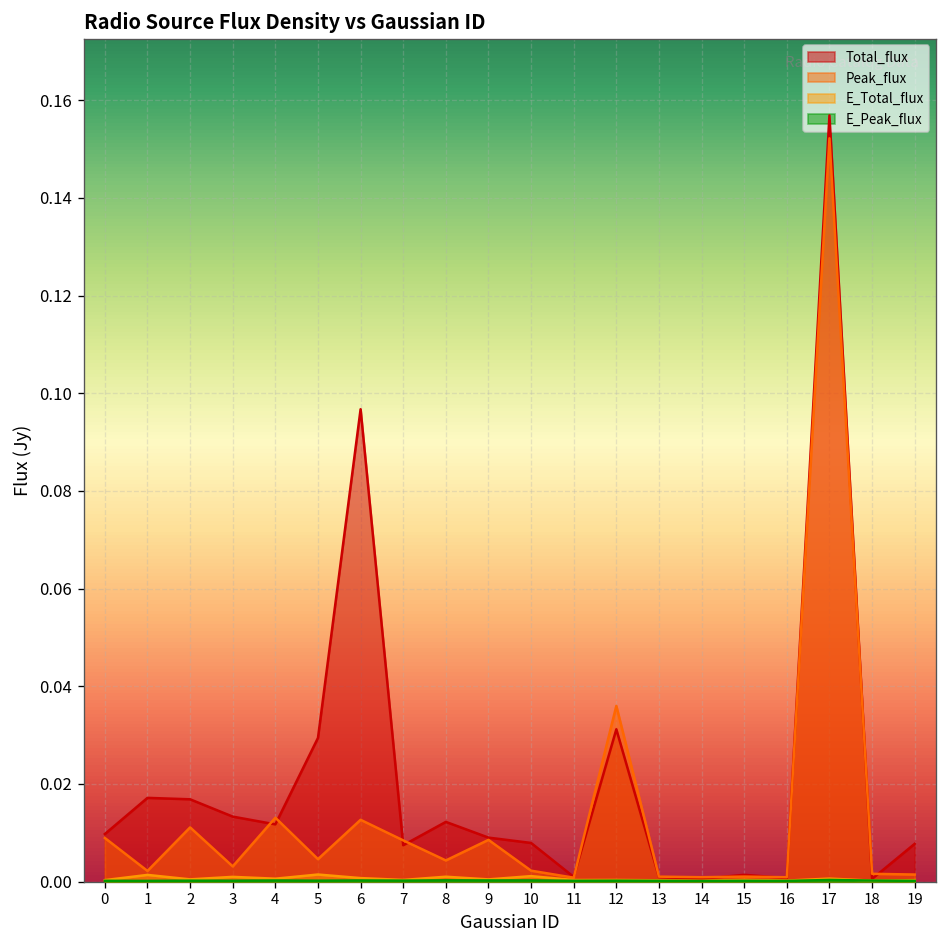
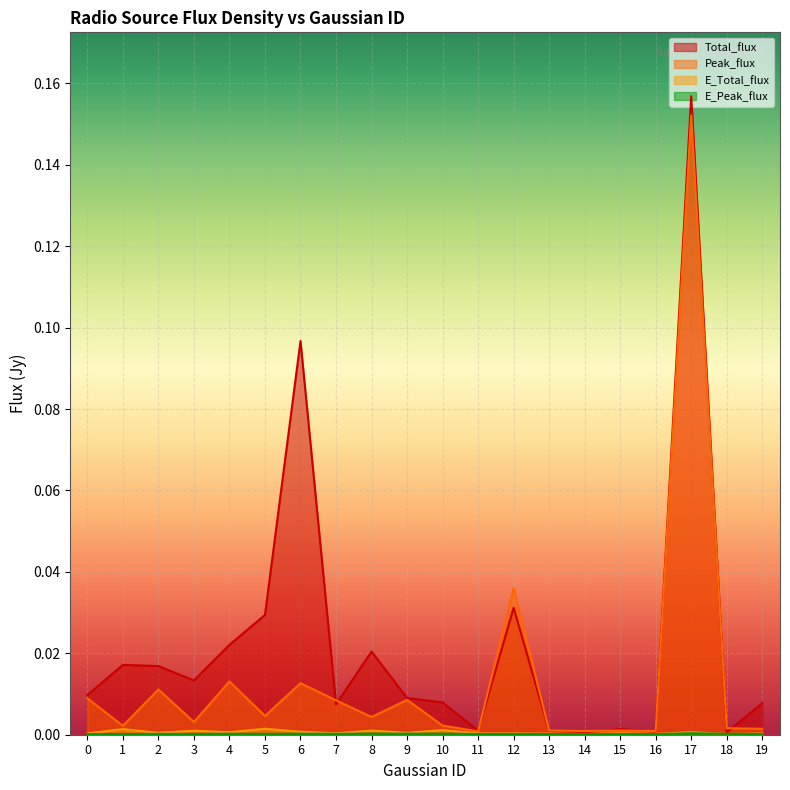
  {
    "Total_flux": {
      "0": 0.010,
      "1": 0.017,
      "2": 0.017,
      "3": 0.013,
-     "4": 0.012,
+     "4": 0.022,
      "5": 0.029,
      "6": 0.097,
      "7": 0.007,
-     "8": 0.012,
+     "8": 0.020,
      "10": 0.008,
      "12": 0.031,
      "19": 0.008
    },
    "E_Peak_flux": {
      "1": 0.000,
      "3": 0.000,
      "5": 0.000,
      "8": 0.000,
      "10": 0.000
    }
  }
